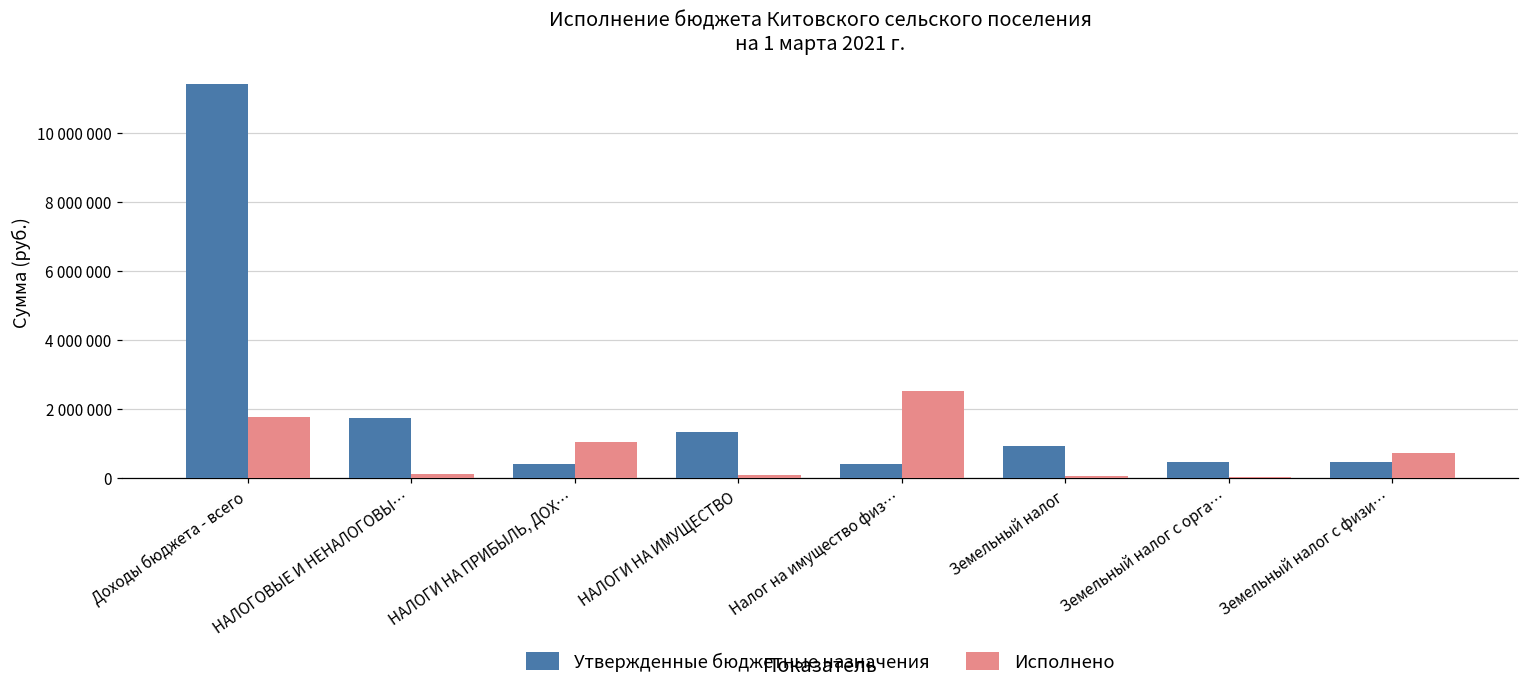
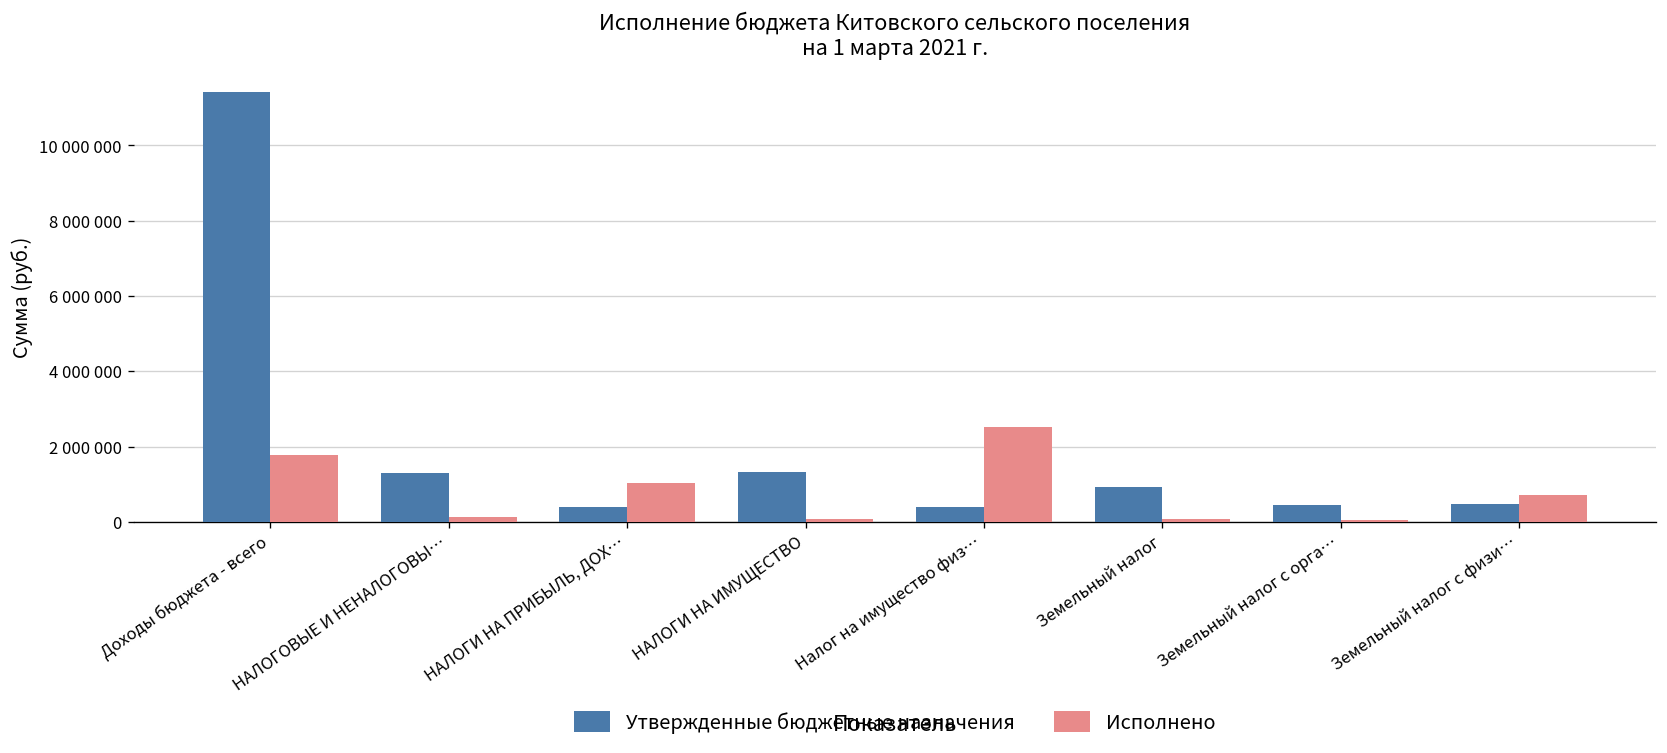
  {
    "Утвержденные бюджетные назначения": {
      "Доходы бюджета - всего": 11400000,
-     "НАЛОГОВЫЕ И НЕНАЛОГОВЫ…": 1700000,
+     "НАЛОГОВЫЕ И НЕНАЛОГОВЫ…": 1300000,
      "НАЛОГИ НА ПРИБЫЛЬ, ДОХ…": 400000,
      "НАЛОГИ НА ИМУЩЕСТВО": 1300000,
      "Налог на имущество физ…": 400000,
      "Земельный налог": 900000,
      "Земельный налог с орга…": 500000,
      "Земельный налог с физи…": 500000
    },
    "Исполнено": {
      "Доходы бюджета - всего": 1800000,
      "НАЛОГОВЫЕ И НЕНАЛОГОВЫ…": 100000,
      "НАЛОГИ НА ПРИБЫЛЬ, ДОХ…": 1000000,
      "Налог на имущество физ…": 2500000,
      "Земельный налог с физи…": 700000
    }
  }
